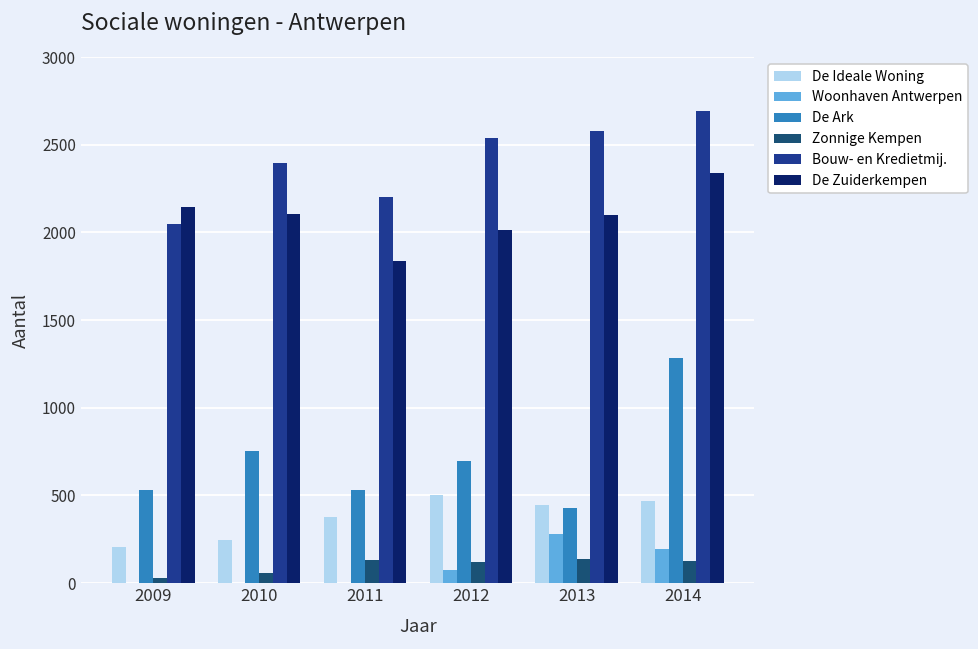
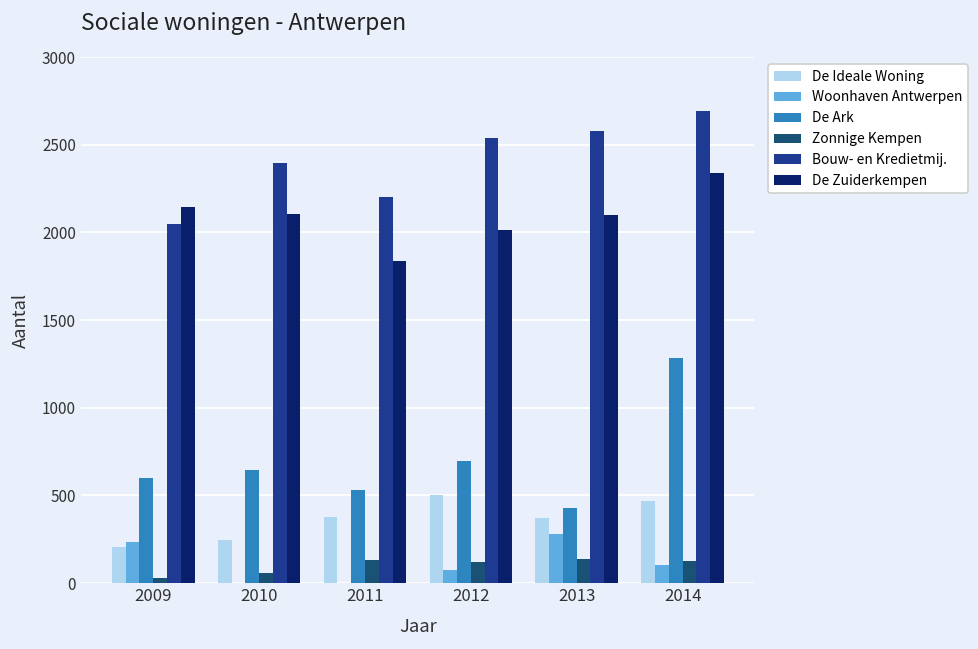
  {
    "De Ideale Woning": {
      "2009": 200,
      "2010": 250,
      "2011": 380,
      "2012": 500,
-     "2013": 450,
+     "2013": 370,
      "2014": 470
    },
    "Woonhaven Antwerpen": {
-     "2009": 0,
+     "2009": 230,
      "2010": 0,
      "2011": 0,
      "2012": 70,
      "2013": 280,
-     "2014": 200
+     "2014": 100
    },
    "De Ark": {
-     "2009": 530,
-     "2010": 750,
+     "2009": 600,
+     "2010": 640,
      "2011": 530,
      "2012": 700,
      "2013": 430,
      "2014": 1280
    }
  }
